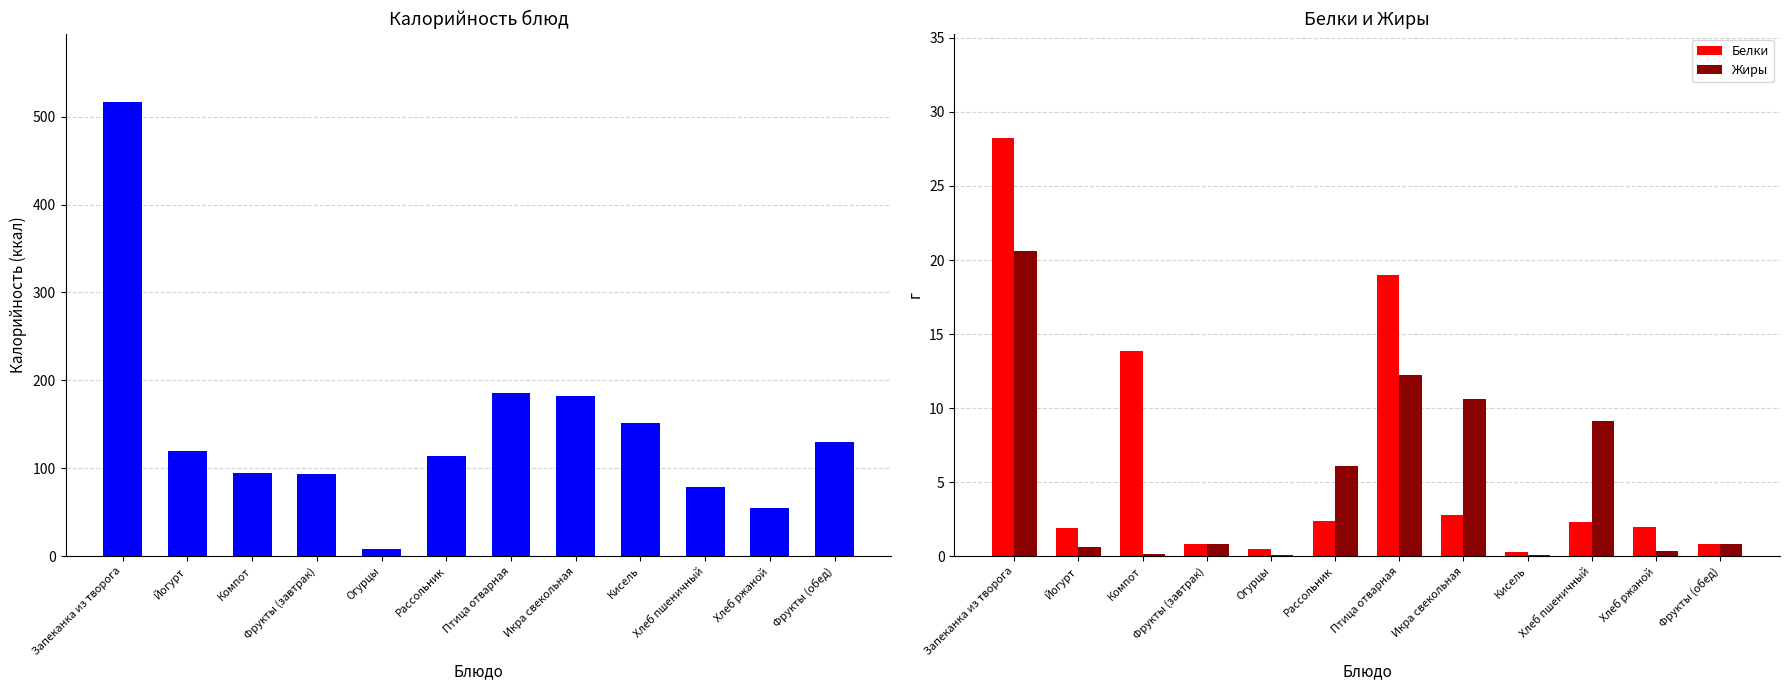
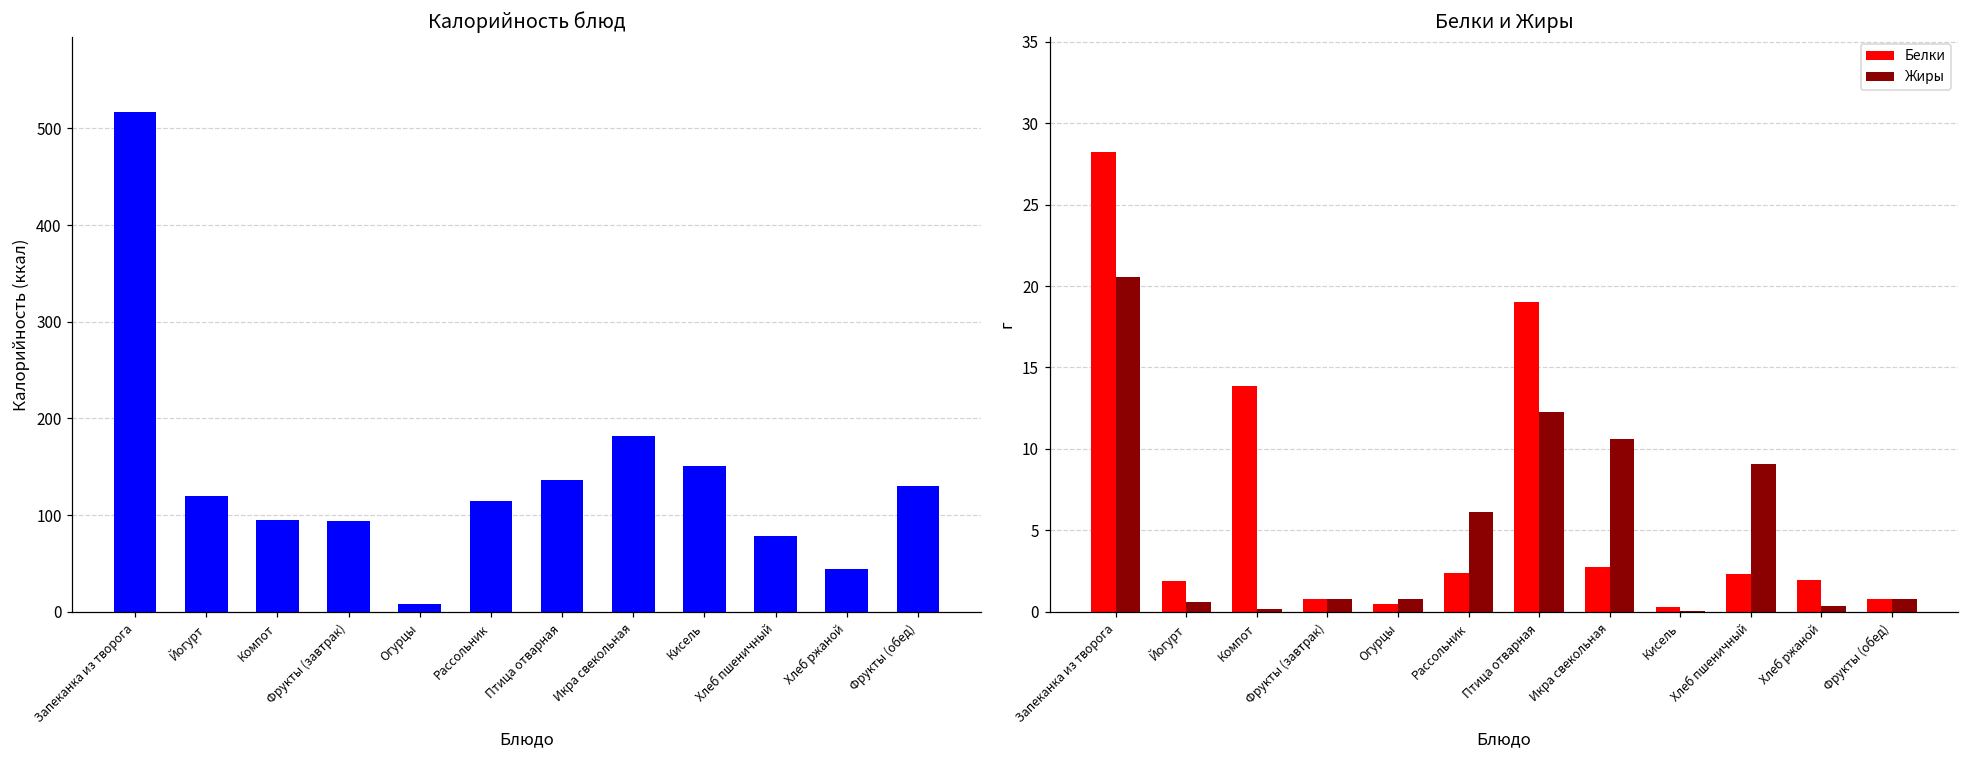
  {
    "Калорийность блюд": {
      "Запеканка из творога": 520,
      "Йогурт": 120,
      "Компот": 90,
      "Фрукты (завтрак)": 90,
      "Огурцы": 10,
      "Рассольник": 110,
-     "Птица отварная": 190,
+     "Птица отварная": 140,
      "Икра свекольная": 180,
      "Кисель": 150,
      "Хлеб пшеничный": 80,
-     "Хлеб ржаной": 50,
+     "Хлеб ржаной": 40,
      "Фрукты (обед)": 130
    },
    "Белки и Жиры": {
      "Белки": {
        "Запеканка из творога": 28.2,
        "Йогурт": 1.9,
        "Компот": 13.9,
        "Фрукты (завтрак)": 0.8,
        "Огурцы": 0.5,
        "Рассольник": 2.4,
        "Птица отварная": 19.0,
        "Икра свекольная": 2.8,
        "Кисель": 0.3,
        "Хлеб пшеничный": 2.3,
        "Хлеб ржаной": 2.0,
        "Фрукты (обед)": 0.8
      },
      "Жиры": {
        "Запеканка из творога": 20.6,
        "Йогурт": 0.6,
        "Фрукты (завтрак)": 0.8,
-       "Огурцы": 0.1,
+       "Огурцы": 0.8,
        "Рассольник": 6.1,
        "Птица отварная": 12.2,
        "Икра свекольная": 10.6,
        "Хлеб пшеничный": 9.1,
        "Хлеб ржаной": 0.4,
        "Фрукты (обед)": 0.8
      }
    }
  }
